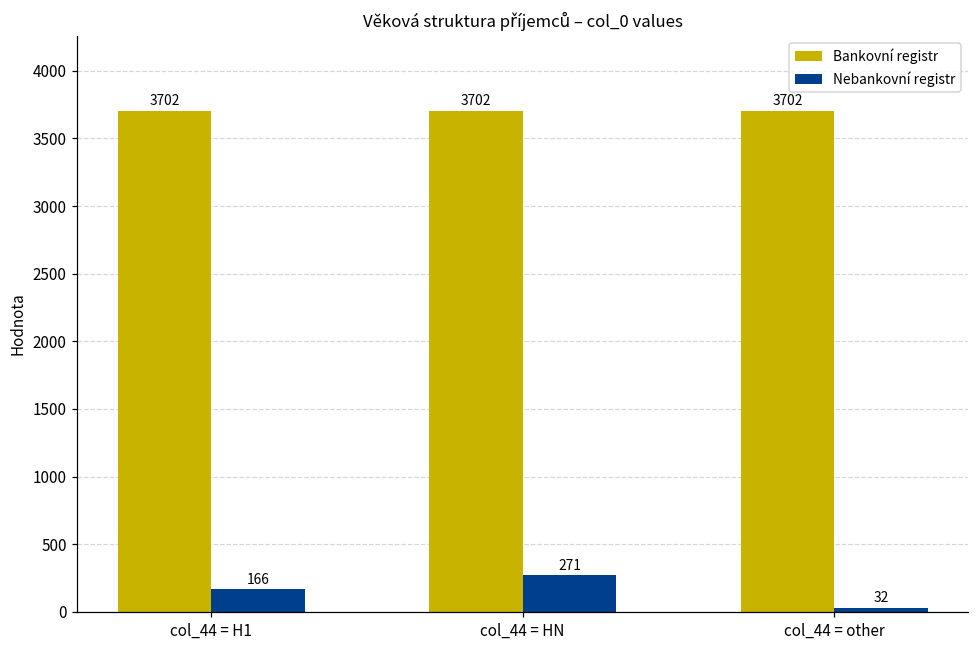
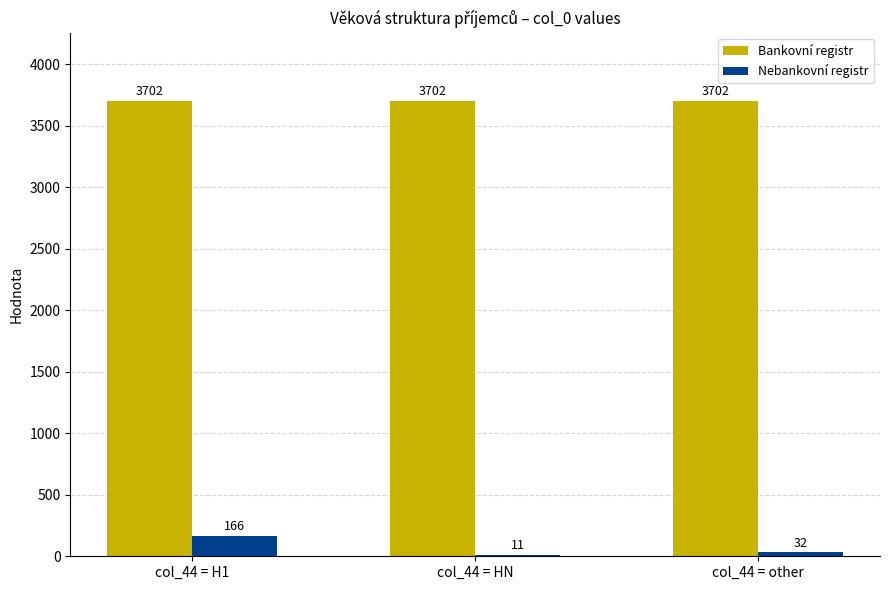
  {
    "Bankovní registr": {
      "col_44 = H1": 3702,
      "col_44 = HN": 3702,
      "col_44 = other": 3702
    },
    "Nebankovní registr": {
      "col_44 = H1": 166,
-     "col_44 = HN": 271,
+     "col_44 = HN": 11,
      "col_44 = other": 32
    }
  }
